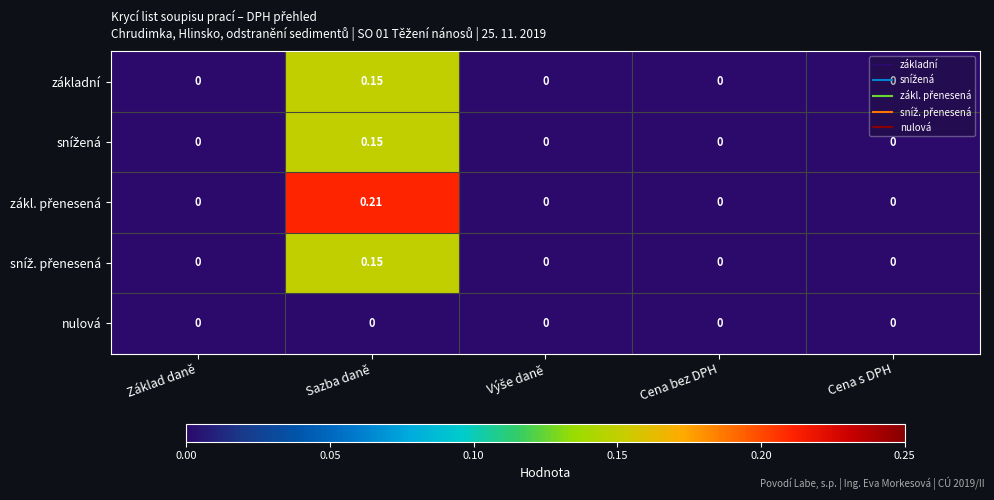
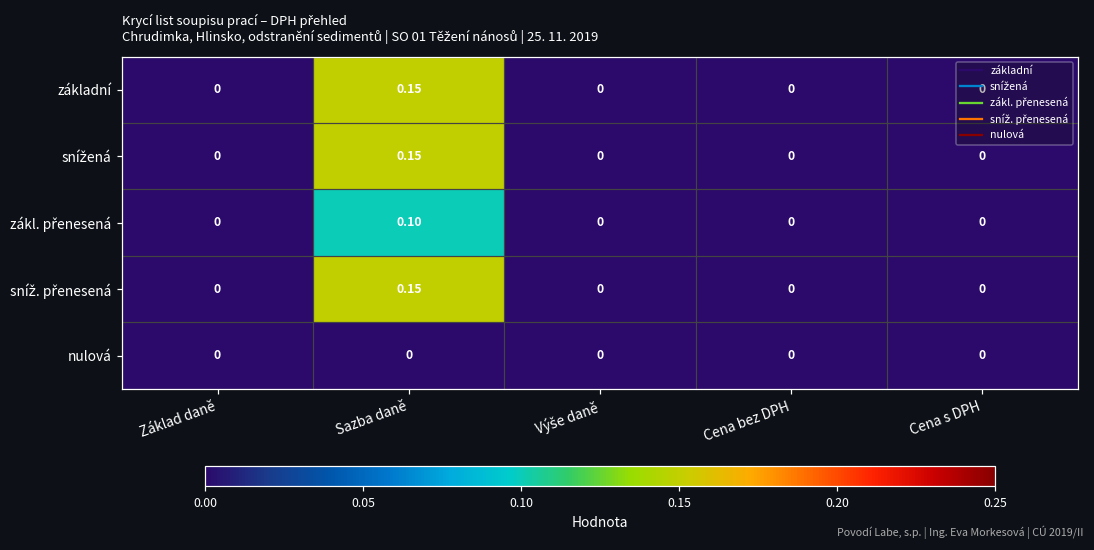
  {
    "základní": {
      "Základ daně": 0,
      "Sazba daně": 0.15,
      "Výše daně": 0,
      "Cena bez DPH": 0
    },
    "snížená": {
      "Základ daně": 0,
      "Sazba daně": 0.15,
      "Výše daně": 0,
      "Cena bez DPH": 0
    },
    "zákl. přenesená": {
      "Základ daně": 0,
-     "Sazba daně": 0.21,
+     "Sazba daně": 0.10,
      "Výše daně": 0,
      "Cena bez DPH": 0,
      "Cena s DPH": 0
    },
    "sníž. přenesená": {
      "Základ daně": 0,
      "Sazba daně": 0.15,
      "Výše daně": 0,
      "Cena bez DPH": 0,
      "Cena s DPH": 0
    },
    "nulová": {
      "Základ daně": 0,
      "Sazba daně": 0,
      "Výše daně": 0,
      "Cena bez DPH": 0,
      "Cena s DPH": 0
    }
  }
